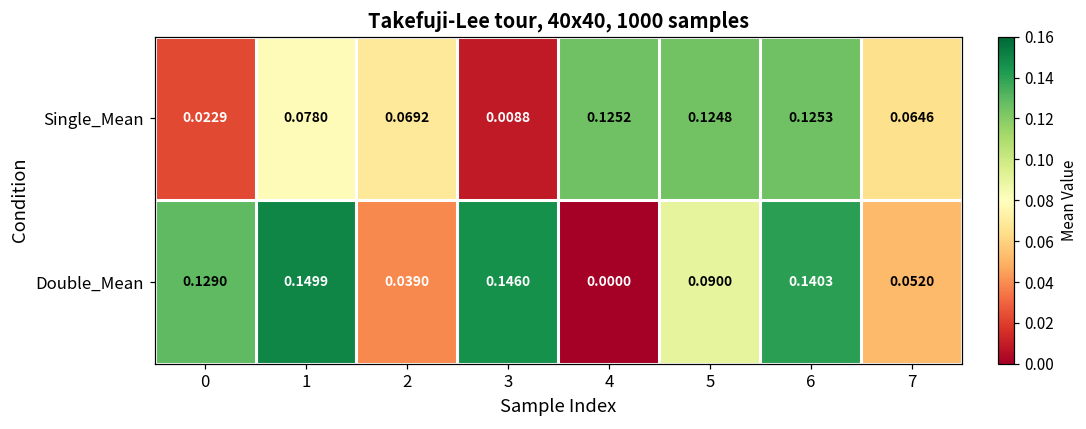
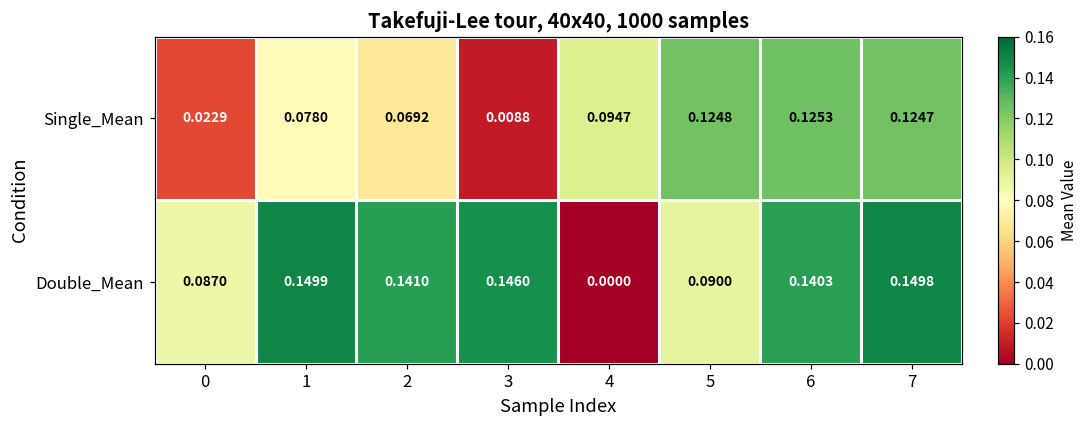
  {
    "Single_Mean": {
      "0": 0.0229,
      "1": 0.0780,
      "2": 0.0692,
      "3": 0.0088,
-     "4": 0.1252,
+     "4": 0.0947,
      "5": 0.1248,
      "6": 0.1253,
-     "7": 0.0646
+     "7": 0.1247
    },
    "Double_Mean": {
-     "0": 0.1290,
+     "0": 0.0870,
      "1": 0.1499,
-     "2": 0.0390,
+     "2": 0.1410,
      "3": 0.1460,
      "4": 0.0000,
      "5": 0.0900,
      "6": 0.1403,
-     "7": 0.0520
+     "7": 0.1498
    }
  }
